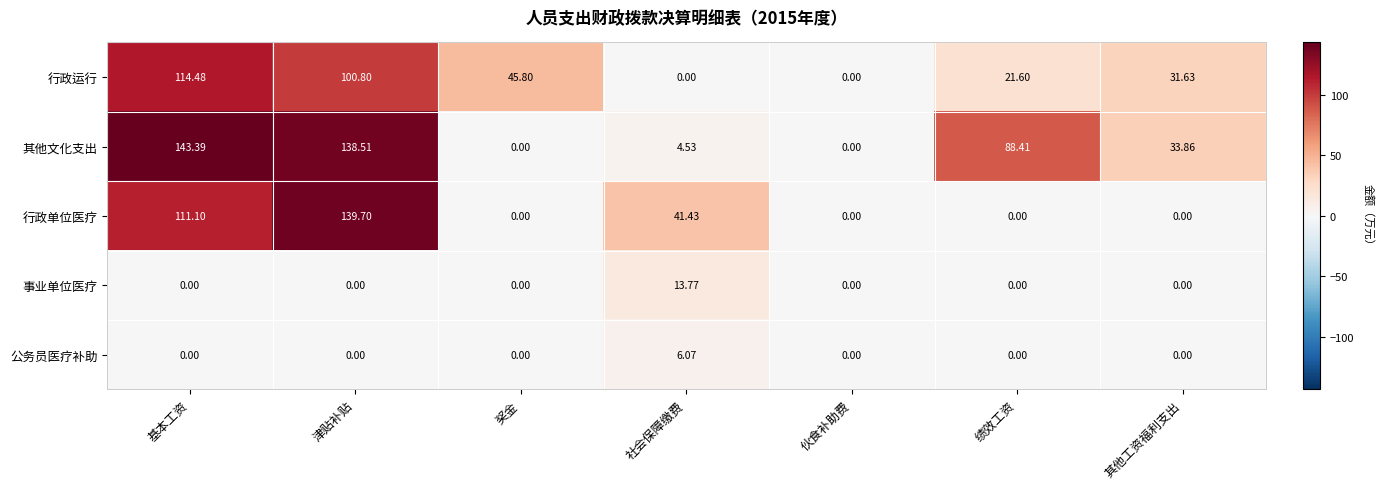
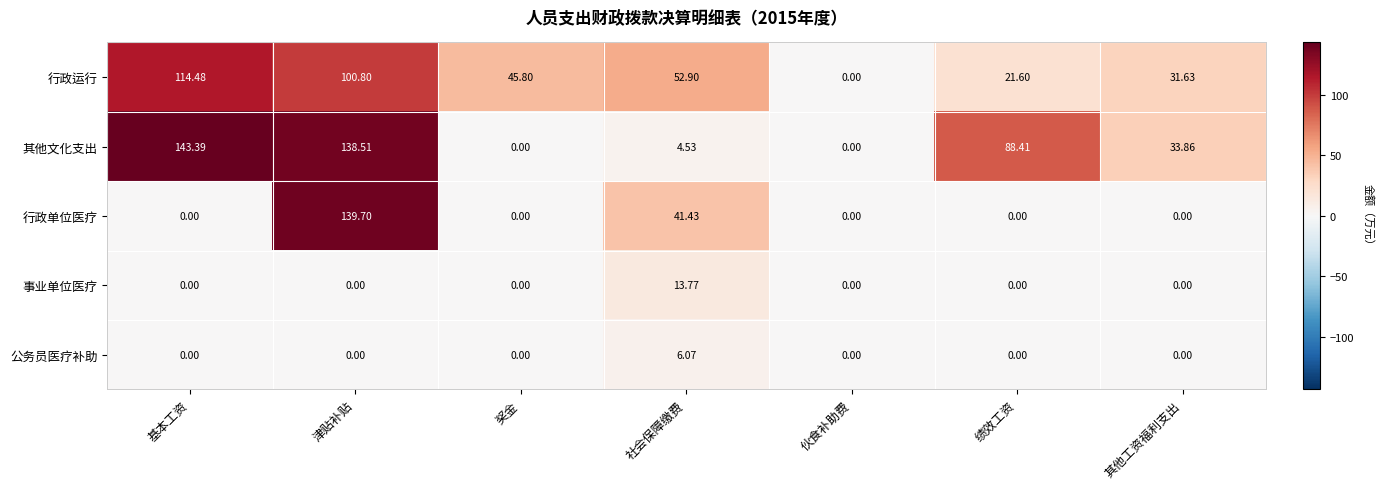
  {
    "行政运行": {
      "基本工资": 114.48,
      "津贴补贴": 100.80,
      "奖金": 45.80,
-     "社会保障缴费": 0.00,
+     "社会保障缴费": 52.90,
      "伙食补助费": 0.00,
      "绩效工资": 21.60,
      "其他工资福利支出": 31.63
    },
    "其他文化支出": {
      "基本工资": 143.39,
      "津贴补贴": 138.51,
      "奖金": 0.00,
      "社会保障缴费": 4.53,
      "伙食补助费": 0.00,
      "绩效工资": 88.41,
      "其他工资福利支出": 33.86
    },
    "行政单位医疗": {
-     "基本工资": 111.10,
+     "基本工资": 0.00,
      "津贴补贴": 139.70,
      "奖金": 0.00,
      "社会保障缴费": 41.43,
      "伙食补助费": 0.00,
      "绩效工资": 0.00,
      "其他工资福利支出": 0.00
    },
    "事业单位医疗": {
      "基本工资": 0.00,
      "津贴补贴": 0.00,
      "奖金": 0.00,
      "社会保障缴费": 13.77,
      "伙食补助费": 0.00,
      "绩效工资": 0.00,
      "其他工资福利支出": 0.00
    },
    "公务员医疗补助": {
      "基本工资": 0.00,
      "津贴补贴": 0.00,
      "奖金": 0.00,
      "社会保障缴费": 6.07,
      "伙食补助费": 0.00,
      "绩效工资": 0.00,
      "其他工资福利支出": 0.00
    }
  }
